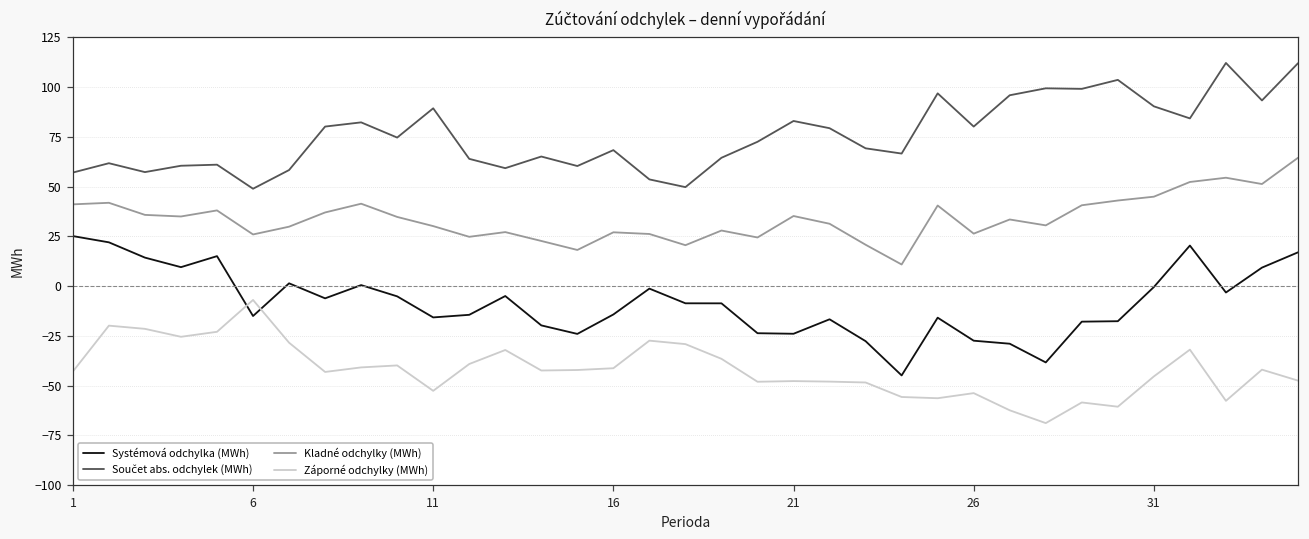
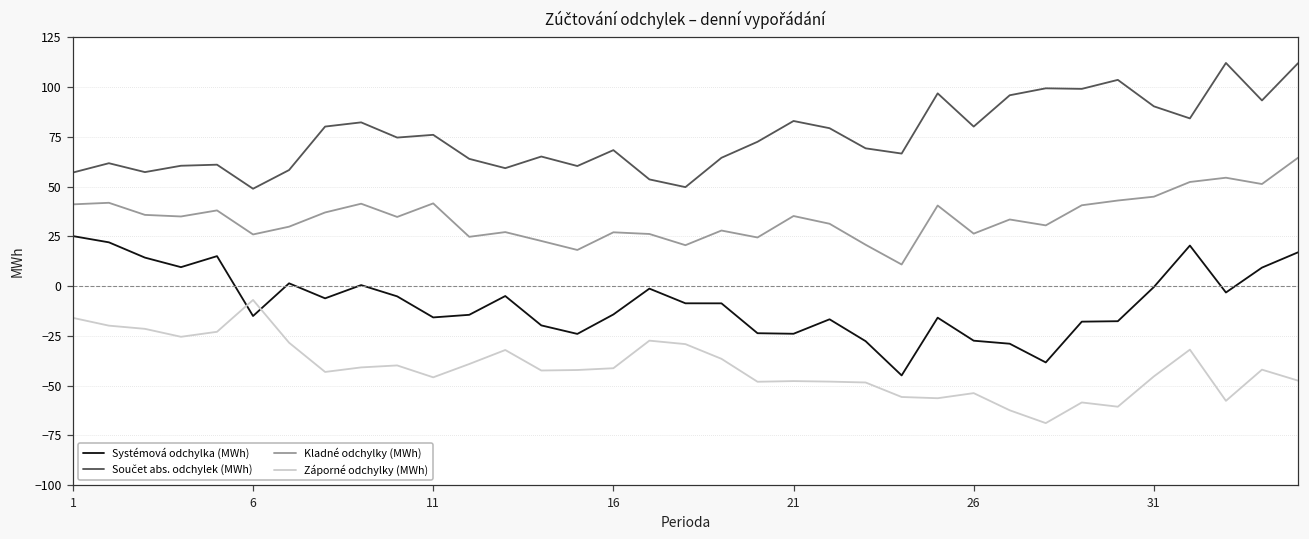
  {
    "Systémová odchylka (MWh)": {
      "1": 25,
      "6": -15,
      "11": -16,
      "16": -14,
      "21": -24,
      "26": -27,
      "31": 0
    },
    "Součet abs. odchylek (MWh)": {
      "1": 57,
      "6": 49,
-     "11": 89,
+     "11": 76,
      "16": 68,
      "21": 83,
      "26": 80,
      "31": 90
    },
    "Kladné odchylky (MWh)": {
      "1": 41,
      "6": 26,
-     "11": 30,
+     "11": 42,
      "16": 27,
      "21": 35,
      "26": 26,
      "31": 45
    },
    "Záporné odchylky (MWh)": {
-     "1": -43,
+     "1": -16,
      "6": -7,
-     "11": -53,
+     "11": -46,
      "16": -41,
      "21": -48,
      "26": -54,
      "31": -45
    }
  }
